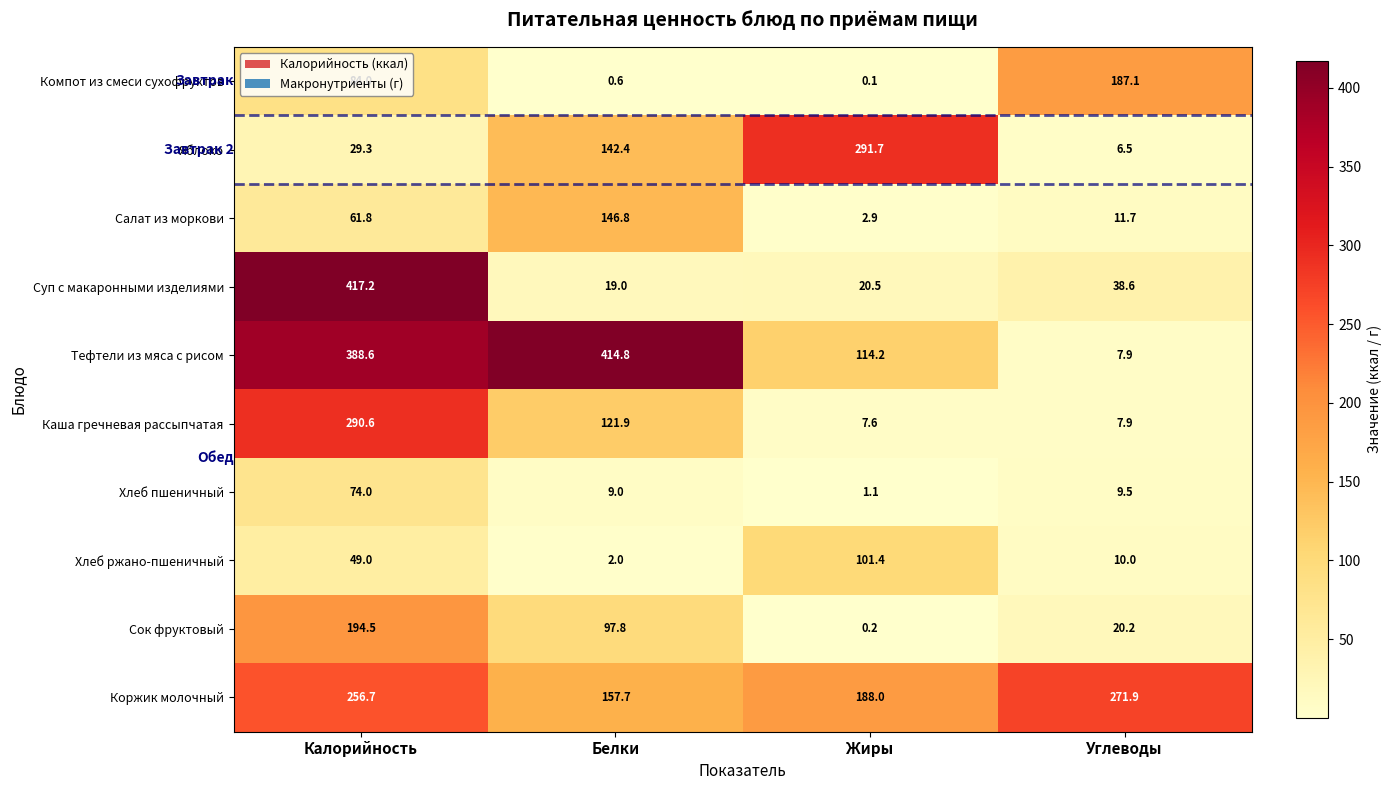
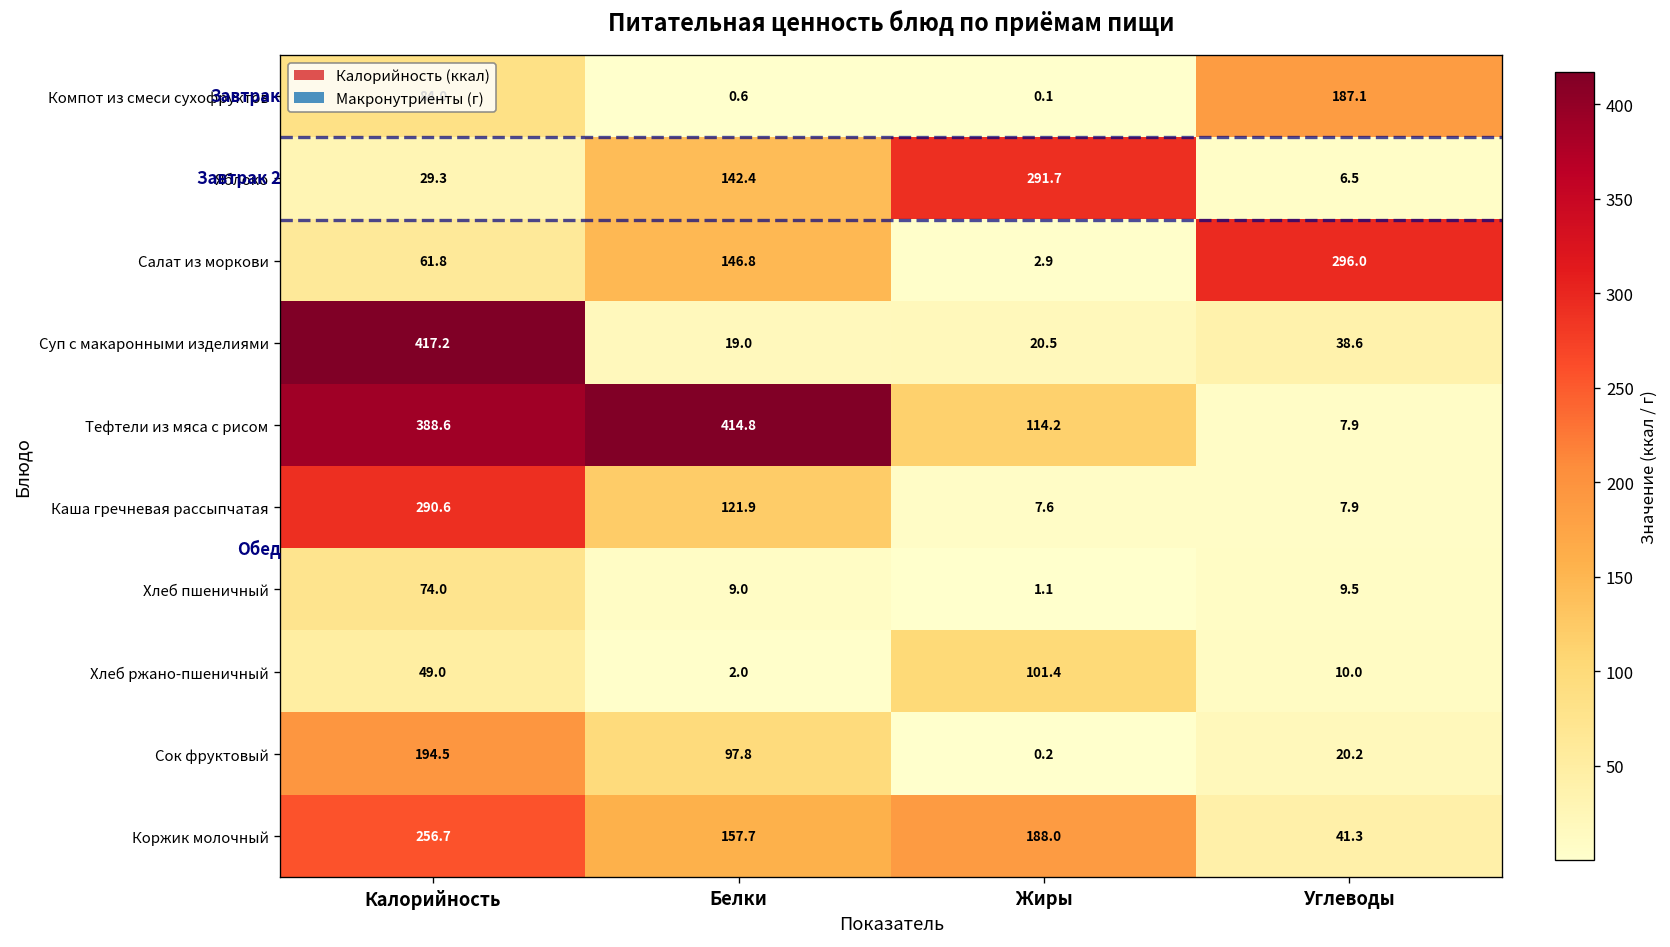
  {
    "Компот из смеси сухофруктов": {
      "Белки": 0.6,
      "Жиры": 0.1,
      "Углеводы": 187.1
    },
    "Яблоко": {
      "Калорийность": 29.3,
      "Белки": 142.4,
      "Жиры": 291.7,
      "Углеводы": 6.5
    },
    "Салат из моркови": {
      "Калорийность": 61.8,
      "Белки": 146.8,
      "Жиры": 2.9,
-     "Углеводы": 11.7
+     "Углеводы": 296.0
    },
    "Суп с макаронными изделиями": {
      "Калорийность": 417.2,
      "Белки": 19.0,
      "Жиры": 20.5,
      "Углеводы": 38.6
    },
    "Тефтели из мяса с рисом": {
      "Калорийность": 388.6,
      "Белки": 414.8,
      "Жиры": 114.2,
      "Углеводы": 7.9
    },
    "Каша гречневая рассыпчатая": {
      "Калорийность": 290.6,
      "Белки": 121.9,
      "Жиры": 7.6,
      "Углеводы": 7.9
    },
    "Хлеб пшеничный": {
      "Калорийность": 74.0,
      "Белки": 9.0,
      "Жиры": 1.1,
      "Углеводы": 9.5
    },
    "Хлеб ржано-пшеничный": {
      "Калорийность": 49.0,
      "Белки": 2.0,
      "Жиры": 101.4,
      "Углеводы": 10.0
    },
    "Сок фруктовый": {
      "Калорийность": 194.5,
      "Белки": 97.8,
      "Жиры": 0.2,
      "Углеводы": 20.2
    },
    "Коржик молочный": {
      "Калорийность": 256.7,
      "Белки": 157.7,
      "Жиры": 188.0,
-     "Углеводы": 271.9
+     "Углеводы": 41.3
    }
  }
